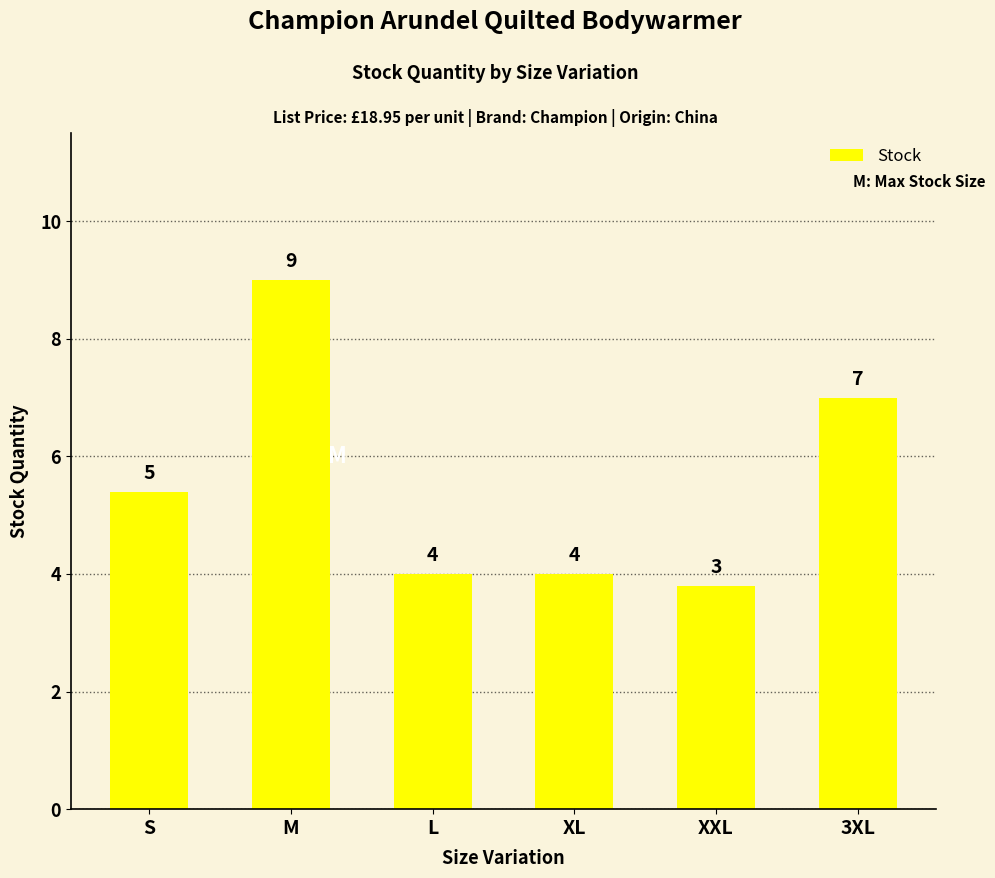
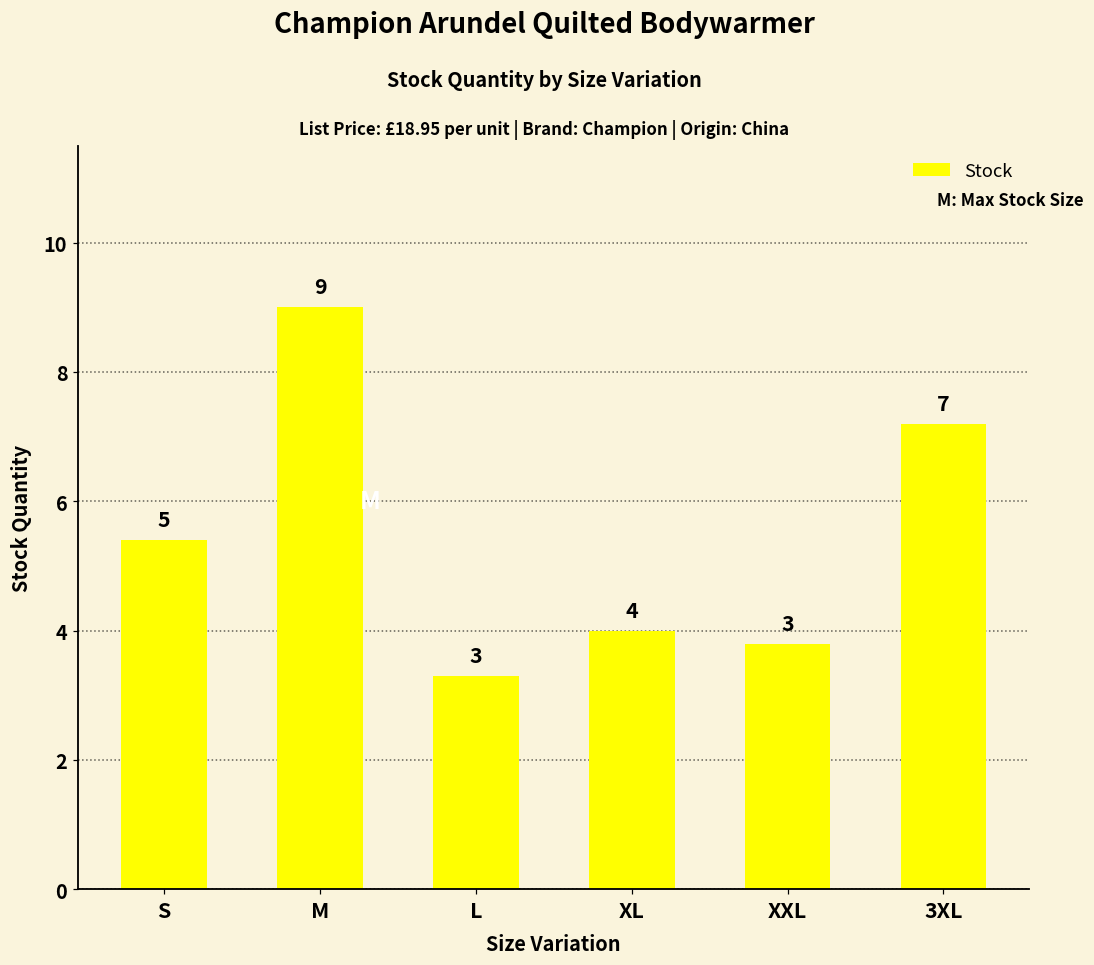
  {
    "S": 5,
    "M": 9,
-   "L": 4,
+   "L": 3,
    "XL": 4,
-   "3XL": 7.0
+   "3XL": 7.2
  }
